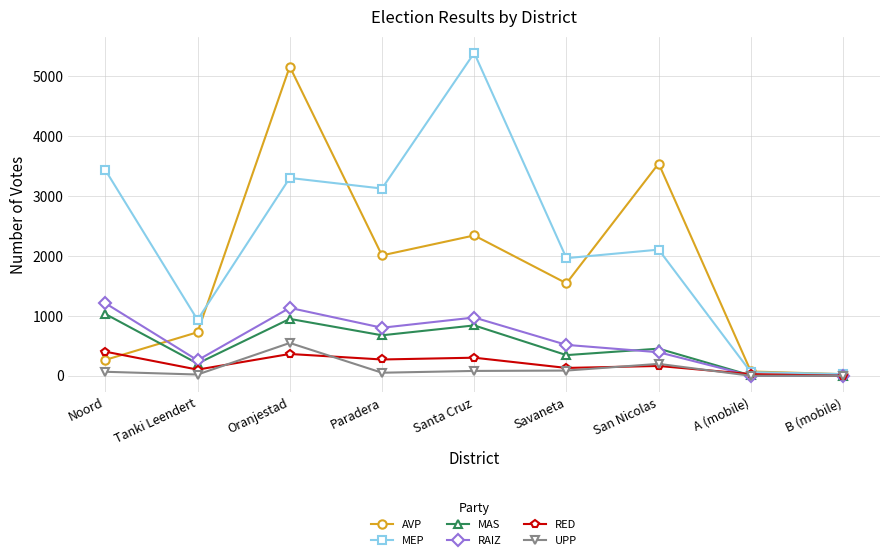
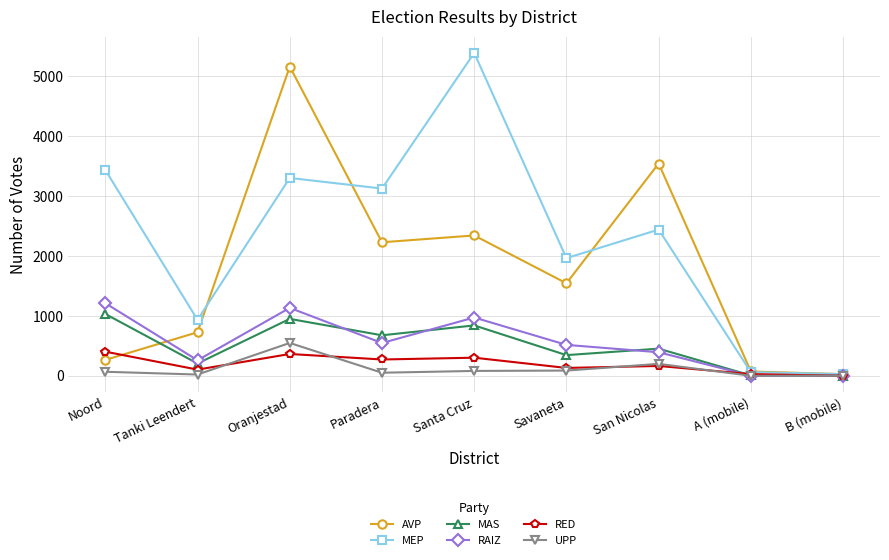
  {
    "AVP": {
      "Noord": 300,
      "Tanki Leendert": 700,
      "Oranjestad": 5200,
-     "Paradera": 2000,
+     "Paradera": 2200,
      "Santa Cruz": 2300,
      "Savaneta": 1500,
      "San Nicolas": 3500
    },
    "MEP": {
      "Noord": 3400,
      "Tanki Leendert": 900,
      "Oranjestad": 3300,
      "Paradera": 3100,
      "Santa Cruz": 5400,
      "Savaneta": 2000,
-     "San Nicolas": 2100
+     "San Nicolas": 2400
    },
    "MAS": {
      "Noord": 1000,
      "Tanki Leendert": 200,
      "Oranjestad": 1000,
      "Paradera": 700,
      "Santa Cruz": 800,
      "Savaneta": 300,
      "San Nicolas": 500
    },
    "RAIZ": {
      "Noord": 1200,
      "Tanki Leendert": 300,
      "Oranjestad": 1100,
-     "Paradera": 800,
+     "Paradera": 500,
      "Santa Cruz": 1000,
      "Savaneta": 500,
      "San Nicolas": 400
    },
    "RED": {
      "Noord": 400,
      "Tanki Leendert": 100,
      "Oranjestad": 400,
      "Paradera": 300,
      "Santa Cruz": 300,
      "Savaneta": 100
    },
    "UPP": {
      "Noord": 100,
      "Tanki Leendert": 0,
      "Oranjestad": 600,
      "Paradera": 100,
      "Santa Cruz": 100,
      "Savaneta": 100
    }
  }
